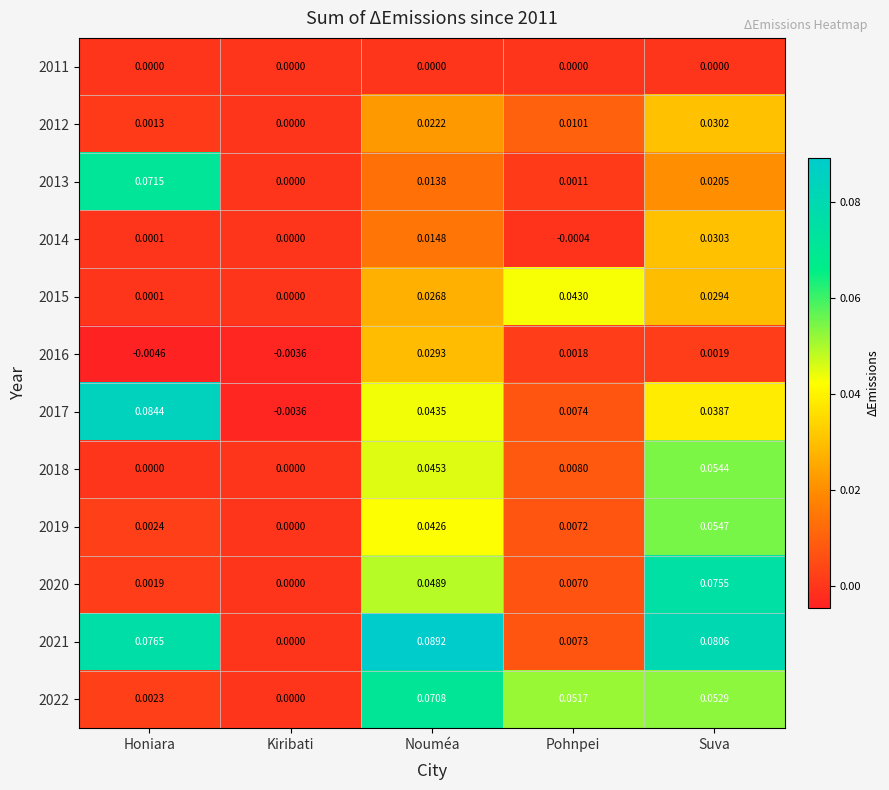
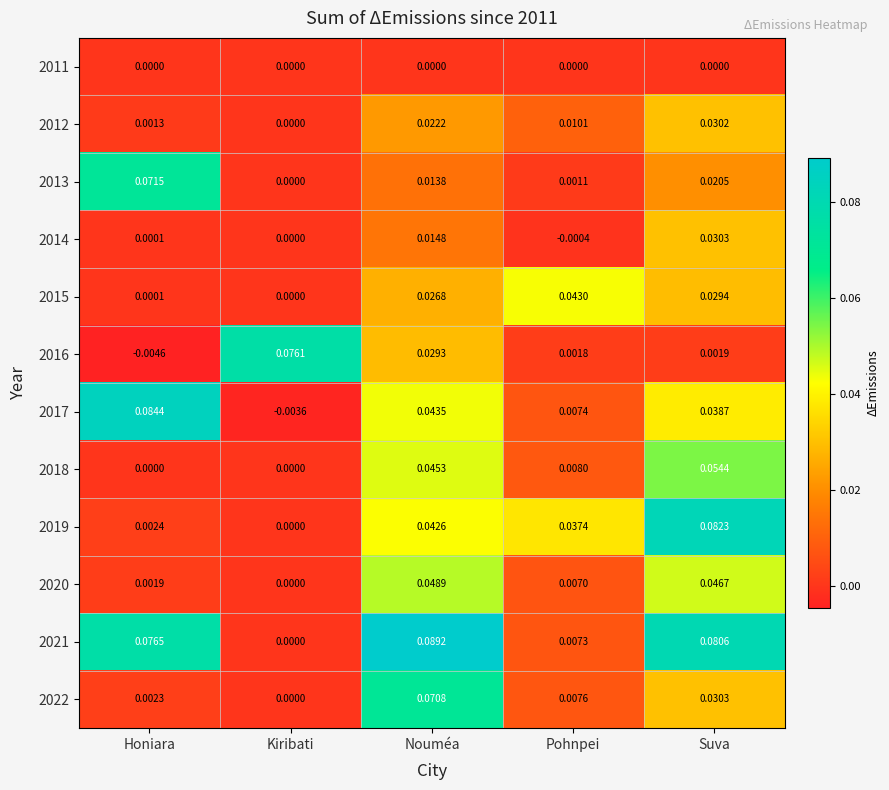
  {
    "2011": {
      "Honiara": 0.0000,
      "Kiribati": 0.0000,
      "Nouméa": 0.0000,
      "Pohnpei": 0.0000,
      "Suva": 0.0000
    },
    "2012": {
      "Honiara": 0.0013,
      "Kiribati": 0.0000,
      "Nouméa": 0.0222,
      "Pohnpei": 0.0101,
      "Suva": 0.0302
    },
    "2013": {
      "Honiara": 0.0715,
      "Kiribati": 0.0000,
      "Nouméa": 0.0138,
      "Pohnpei": 0.0011,
      "Suva": 0.0205
    },
    "2014": {
      "Honiara": 0.0001,
      "Kiribati": 0.0000,
      "Nouméa": 0.0148,
      "Pohnpei": -0.0004,
      "Suva": 0.0303
    },
    "2015": {
      "Honiara": 0.0001,
      "Kiribati": 0.0000,
      "Nouméa": 0.0268,
      "Pohnpei": 0.0430,
      "Suva": 0.0294
    },
    "2016": {
      "Honiara": -0.0046,
-     "Kiribati": -0.0036,
+     "Kiribati": 0.0761,
      "Nouméa": 0.0293,
      "Pohnpei": 0.0018,
      "Suva": 0.0019
    },
    "2017": {
      "Honiara": 0.0844,
      "Kiribati": -0.0036,
      "Nouméa": 0.0435,
      "Pohnpei": 0.0074,
      "Suva": 0.0387
    },
    "2018": {
      "Honiara": 0.0000,
      "Kiribati": 0.0000,
      "Nouméa": 0.0453,
      "Pohnpei": 0.0080,
      "Suva": 0.0544
    },
    "2019": {
      "Honiara": 0.0024,
      "Kiribati": 0.0000,
      "Nouméa": 0.0426,
-     "Pohnpei": 0.0072,
-     "Suva": 0.0547
+     "Pohnpei": 0.0374,
+     "Suva": 0.0823
    },
    "2020": {
      "Honiara": 0.0019,
      "Kiribati": 0.0000,
      "Nouméa": 0.0489,
      "Pohnpei": 0.0070,
-     "Suva": 0.0755
+     "Suva": 0.0467
    },
    "2021": {
      "Honiara": 0.0765,
      "Kiribati": 0.0000,
      "Nouméa": 0.0892,
      "Pohnpei": 0.0073,
      "Suva": 0.0806
    },
    "2022": {
      "Honiara": 0.0023,
      "Kiribati": 0.0000,
      "Nouméa": 0.0708,
-     "Pohnpei": 0.0517,
-     "Suva": 0.0529
+     "Pohnpei": 0.0076,
+     "Suva": 0.0303
    }
  }
